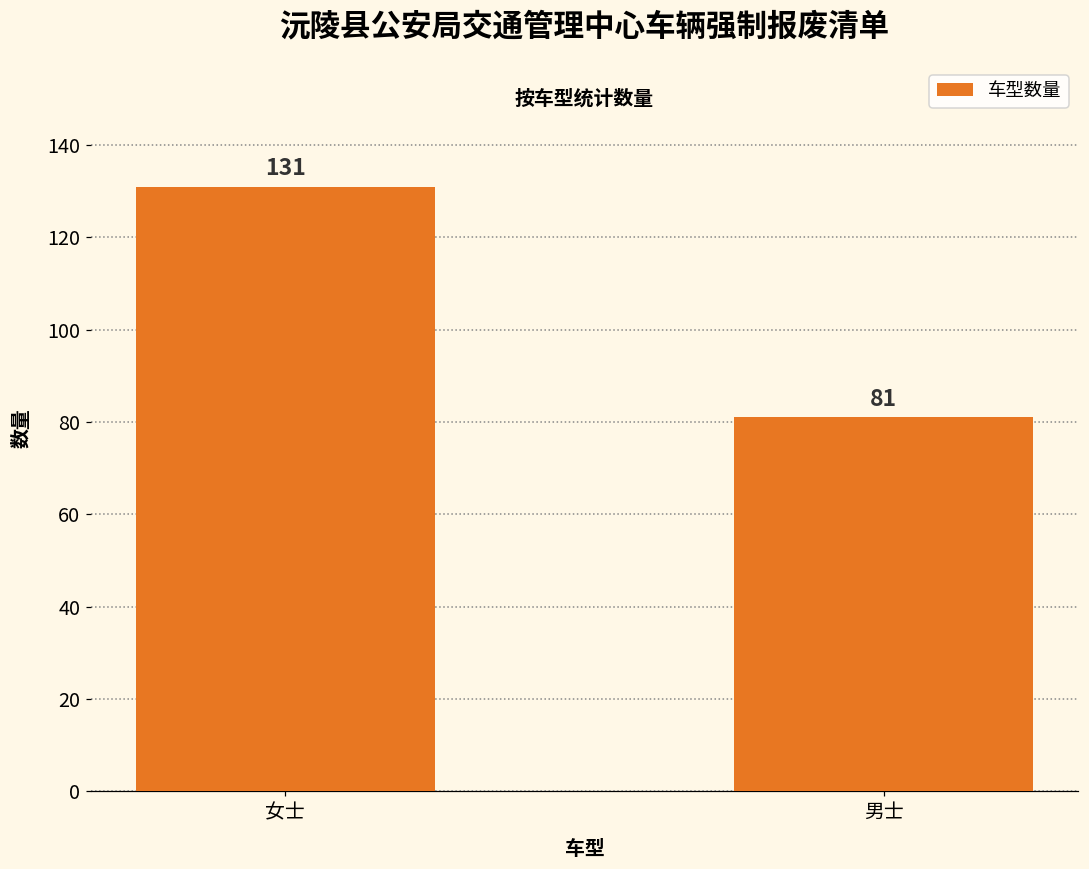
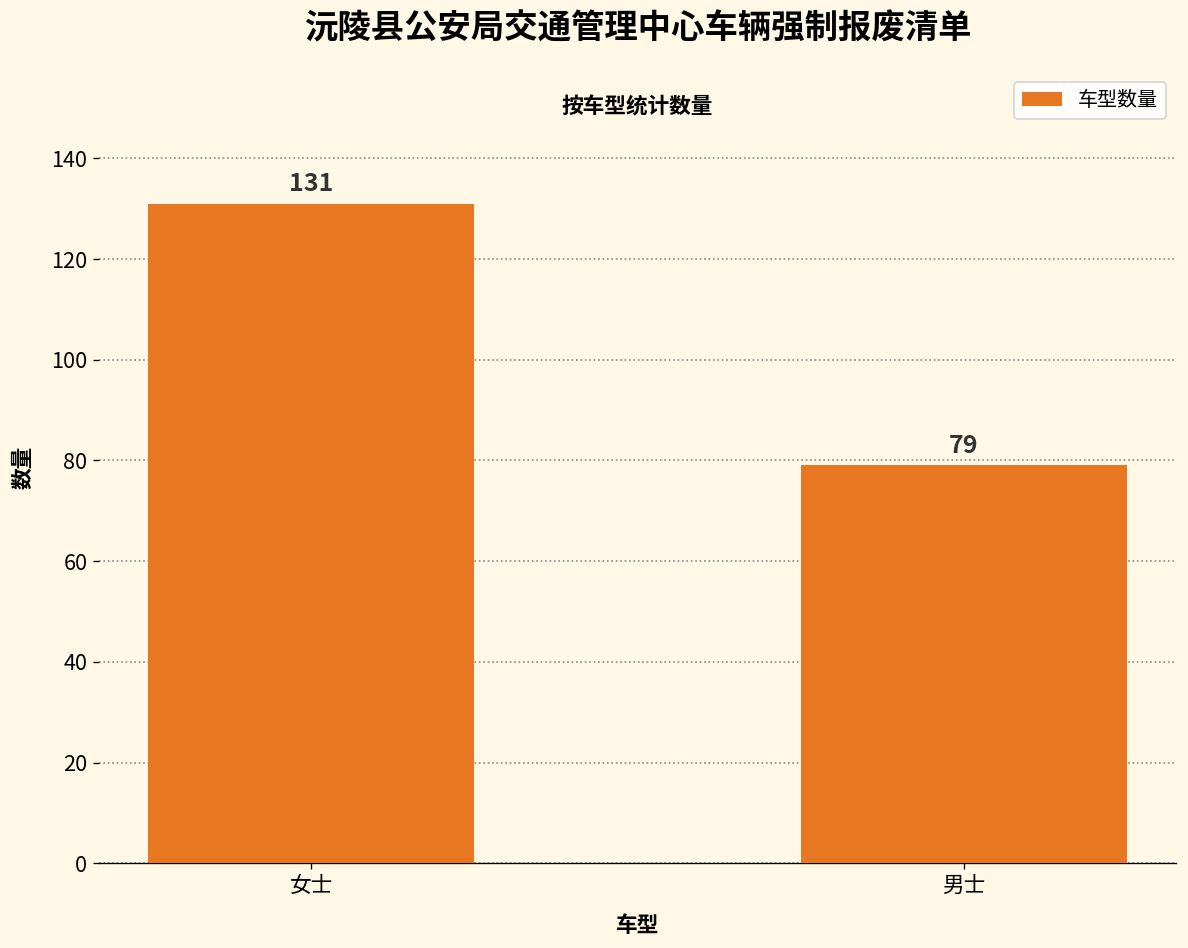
  {
    "女士": 131,
-   "男士": 81
+   "男士": 79
  }
